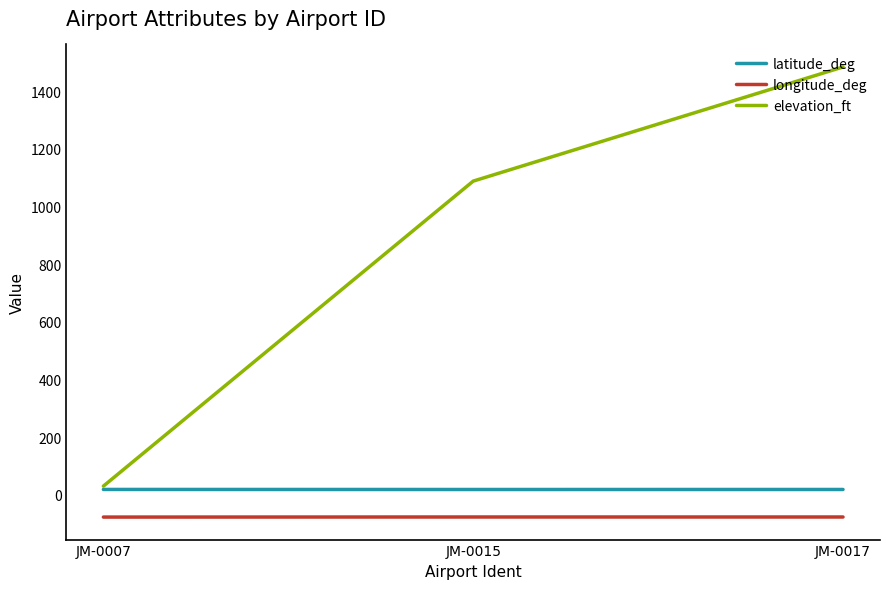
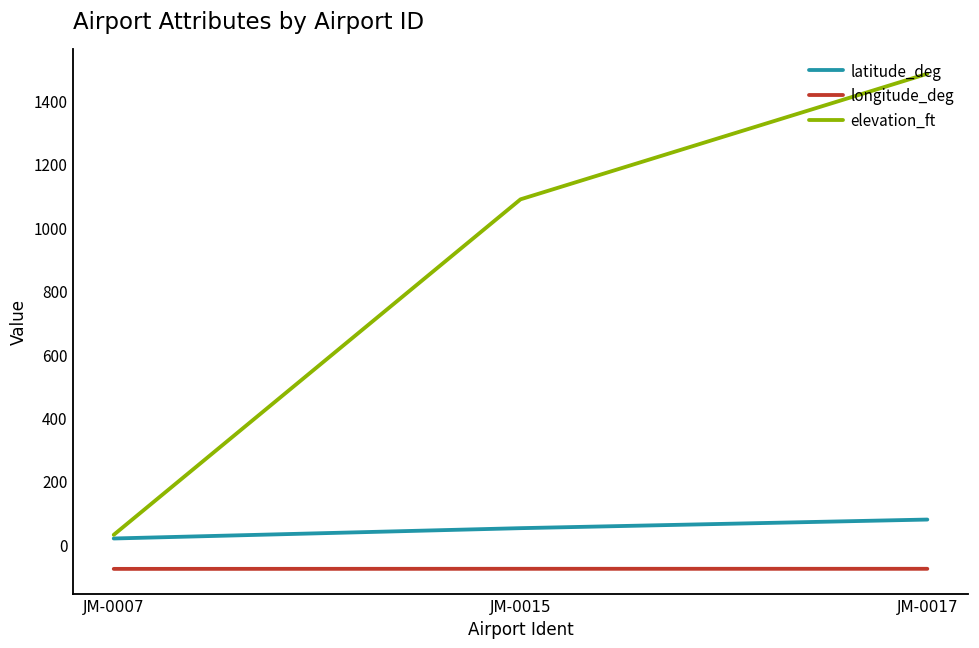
  {
    "latitude_deg": {
      "JM-0007": 20,
-     "JM-0015": 20,
-     "JM-0017": 20
+     "JM-0015": 50,
+     "JM-0017": 80
    },
    "longitude_deg": {
      "JM-0007": -80,
      "JM-0015": -80,
      "JM-0017": -80
    },
    "elevation_ft": {
      "JM-0007": 30,
      "JM-0015": 1090,
      "JM-0017": 1480
    }
  }
